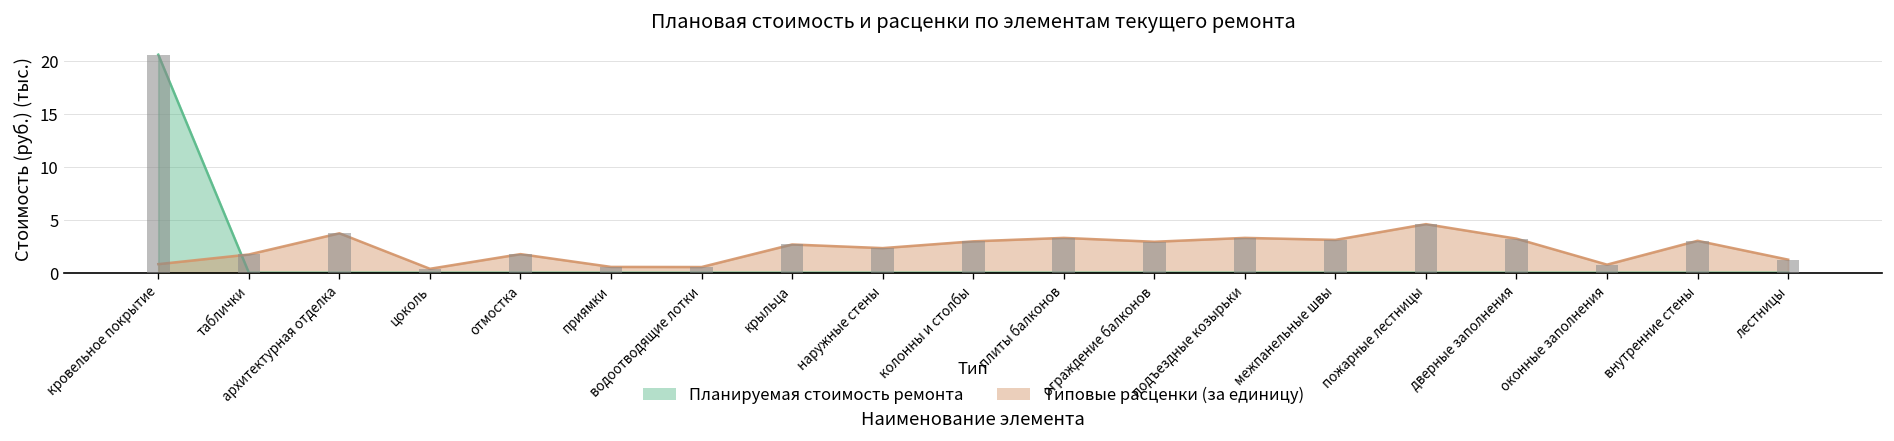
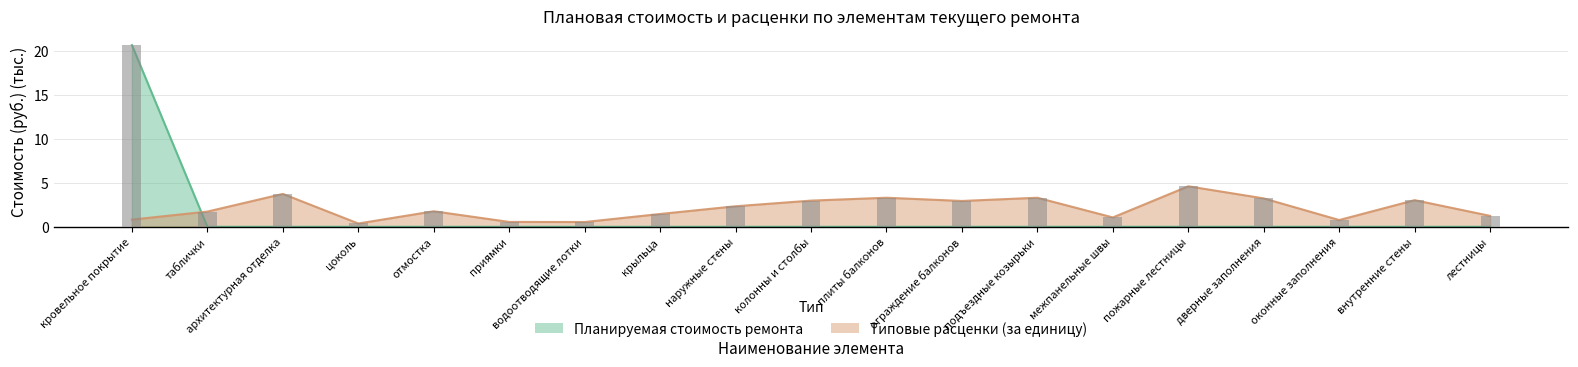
  {
    "Типовые расценки (за единицу)": {
      "кровельное покрытие": 1,
      "таблички": 2,
      "архитектурная отделка": 4,
      "цоколь": 0,
      "отмостка": 2,
      "приямки": 1,
      "водоотводящие лотки": 1,
-     "крыльца": 3,
+     "крыльца": 1,
      "наружные стены": 2,
      "колонны и столбы": 3,
      "плиты балконов": 3,
      "ограждение балконов": 3,
      "подъездные козырьки": 3,
-     "межпанельные швы": 3,
+     "межпанельные швы": 1,
      "пожарные лестницы": 5,
      "дверные заполнения": 3,
      "оконные заполнения": 1,
      "внутренние стены": 3,
      "лестницы": 1
    }
  }
